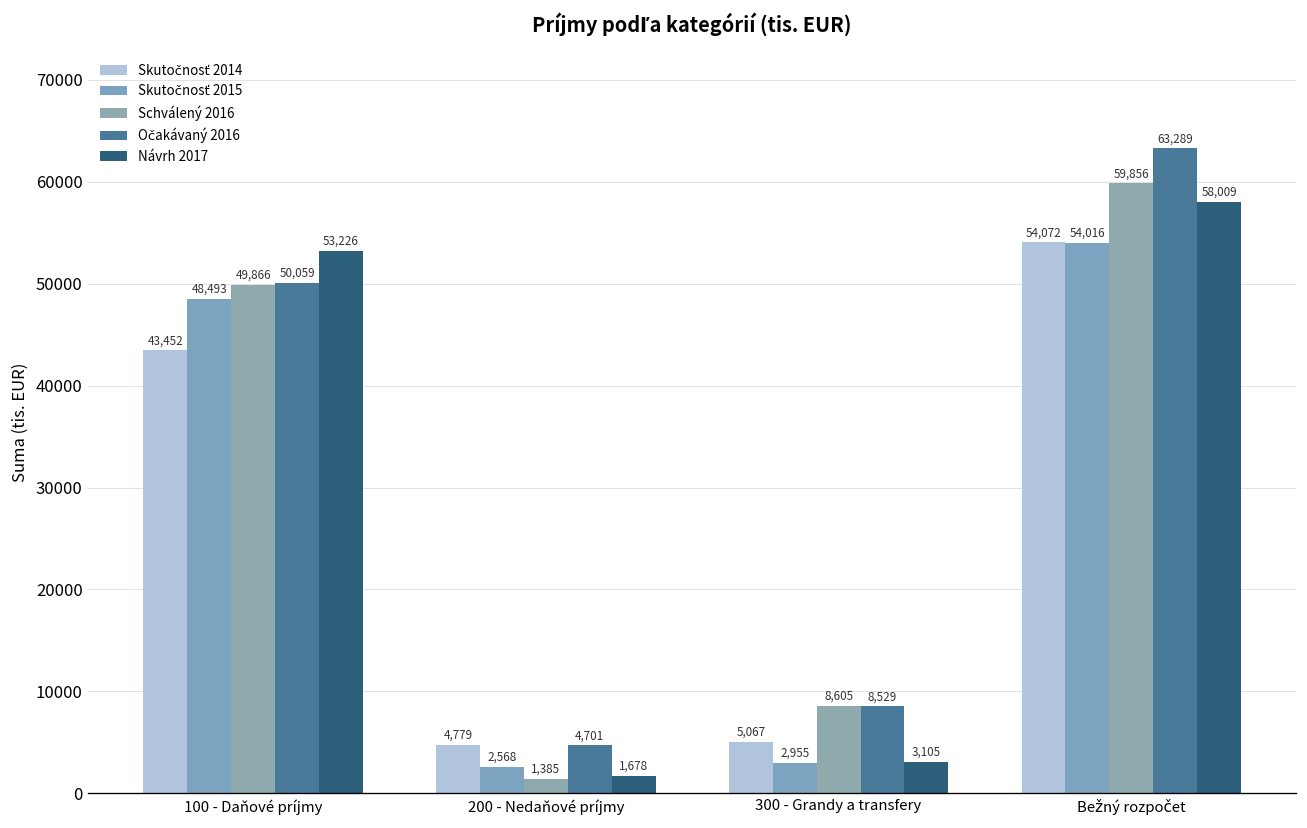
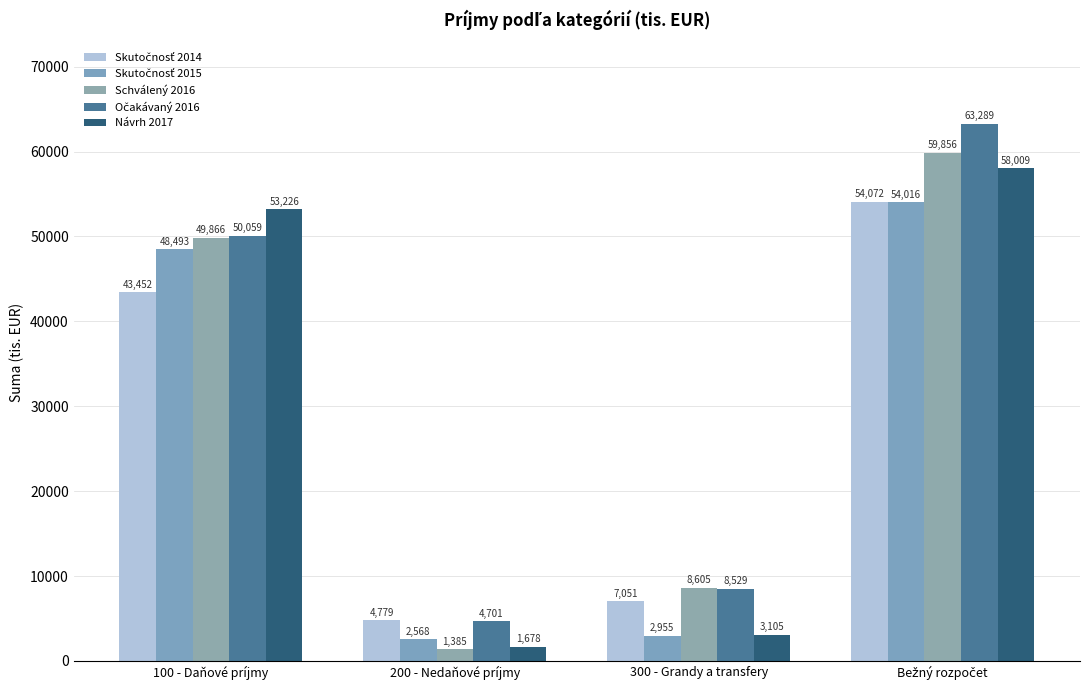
  {
    "Skutočnosť 2014": {
      "100 - Daňové príjmy": "43,452",
      "200 - Nedaňové príjmy": "4,779",
-     "300 - Grandy a transfery": "5,067",
+     "300 - Grandy a transfery": "7,051",
      "Bežný rozpočet": "54,072"
    }
  }
